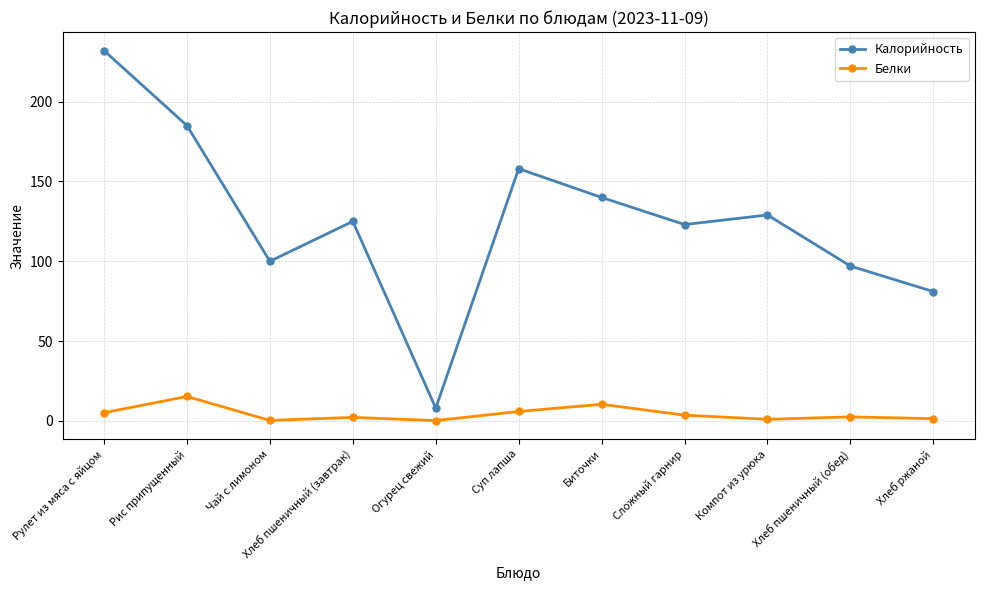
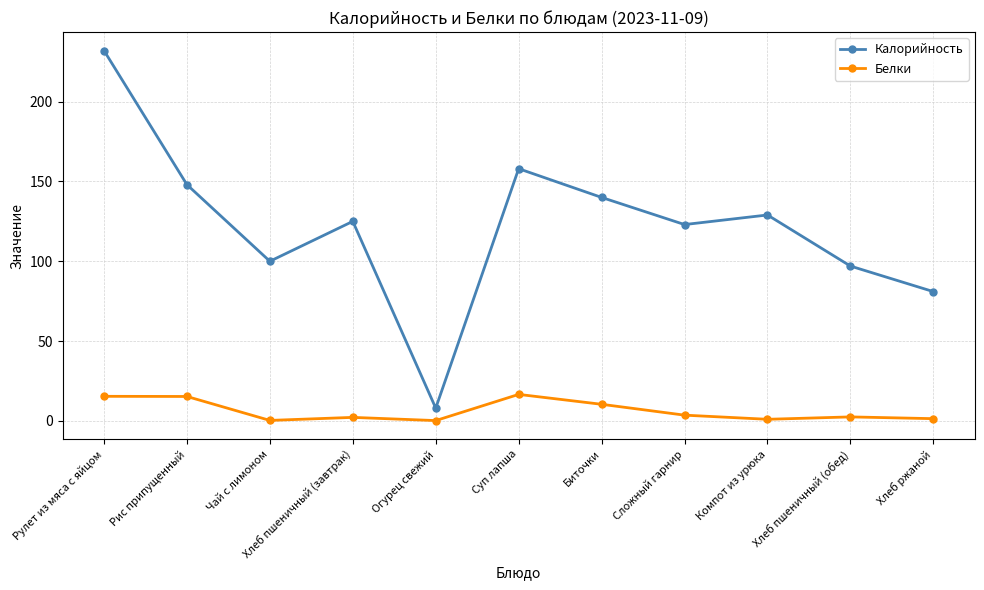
  {
    "Калорийность": {
      "Рулет из мяса с яйцом": 232,
-     "Рис припущенный": 185,
+     "Рис припущенный": 148,
      "Чай с лимоном": 100,
      "Хлеб пшеничный (завтрак)": 125,
      "Огурец свежий": 8,
      "Суп лапша": 158,
      "Биточки": 140,
      "Сложный гарнир": 123,
      "Компот из урюка": 129,
      "Хлеб пшеничный (обед)": 97,
      "Хлеб ржаной": 81
    },
    "Белки": {
-     "Рулет из мяса с яйцом": 5,
+     "Рулет из мяса с яйцом": 15,
      "Рис припущенный": 15,
      "Чай с лимоном": 0,
      "Хлеб пшеничный (завтрак)": 2,
      "Огурец свежий": 0,
-     "Суп лапша": 6,
+     "Суп лапша": 17,
      "Биточки": 10,
      "Сложный гарнир": 4,
      "Компот из урюка": 1,
      "Хлеб пшеничный (обед)": 3,
      "Хлеб ржаной": 1
    }
  }
